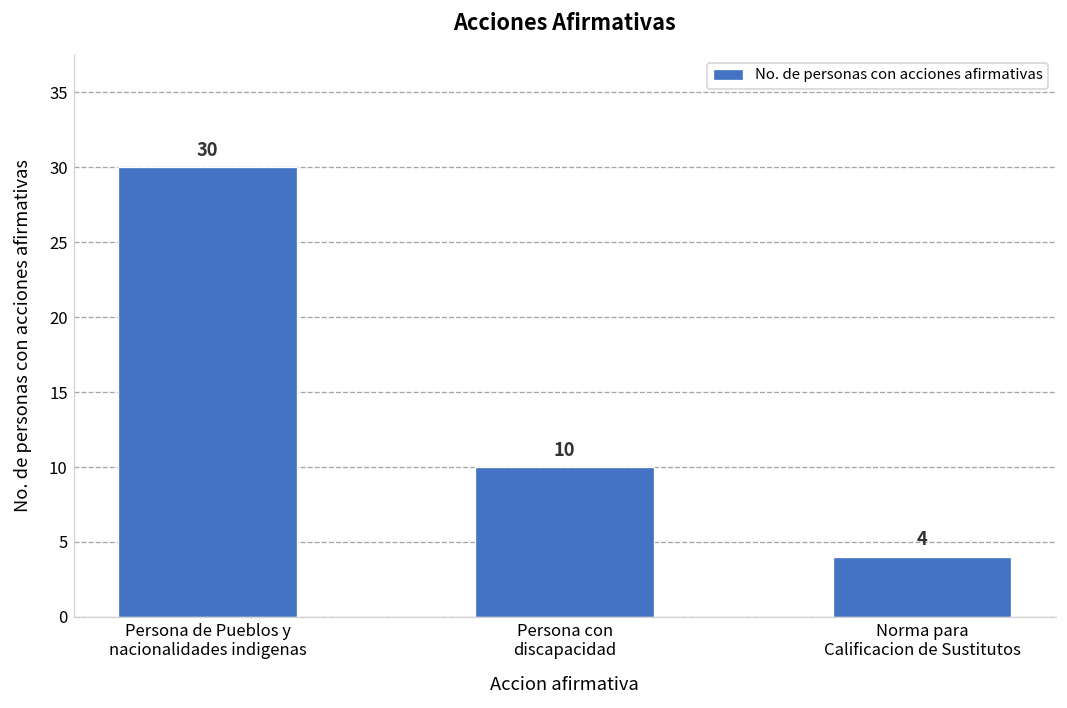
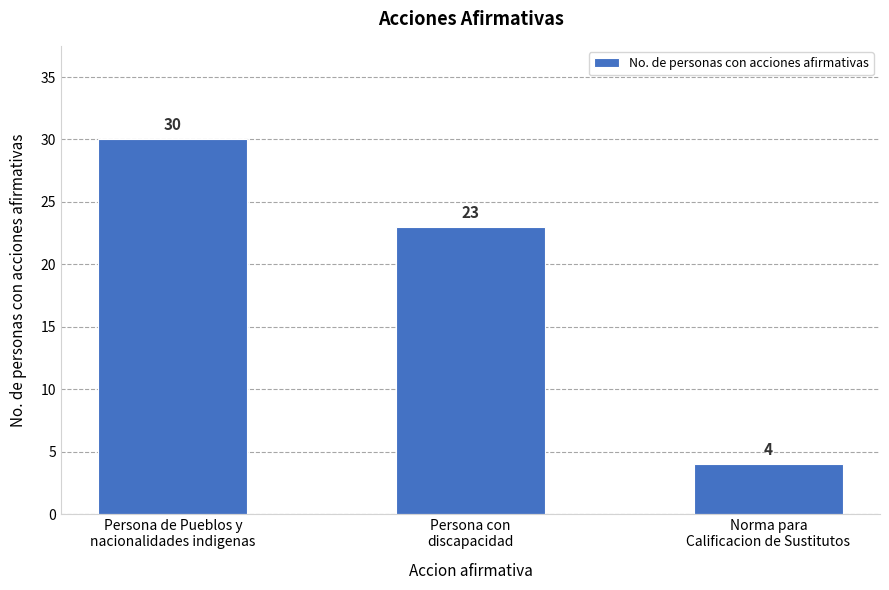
  {
    "Persona de Pueblos y nacionalidades indigenas": 30,
-   "Persona con discapacidad": 10,
+   "Persona con discapacidad": 23,
    "Norma para Calificacion de Sustitutos": 4
  }
